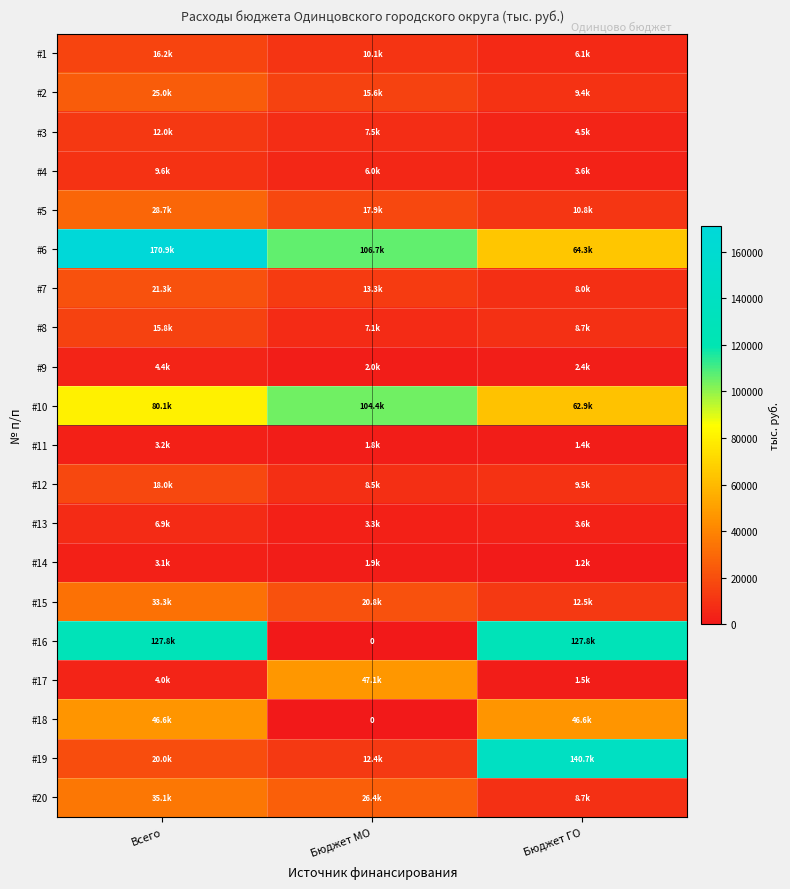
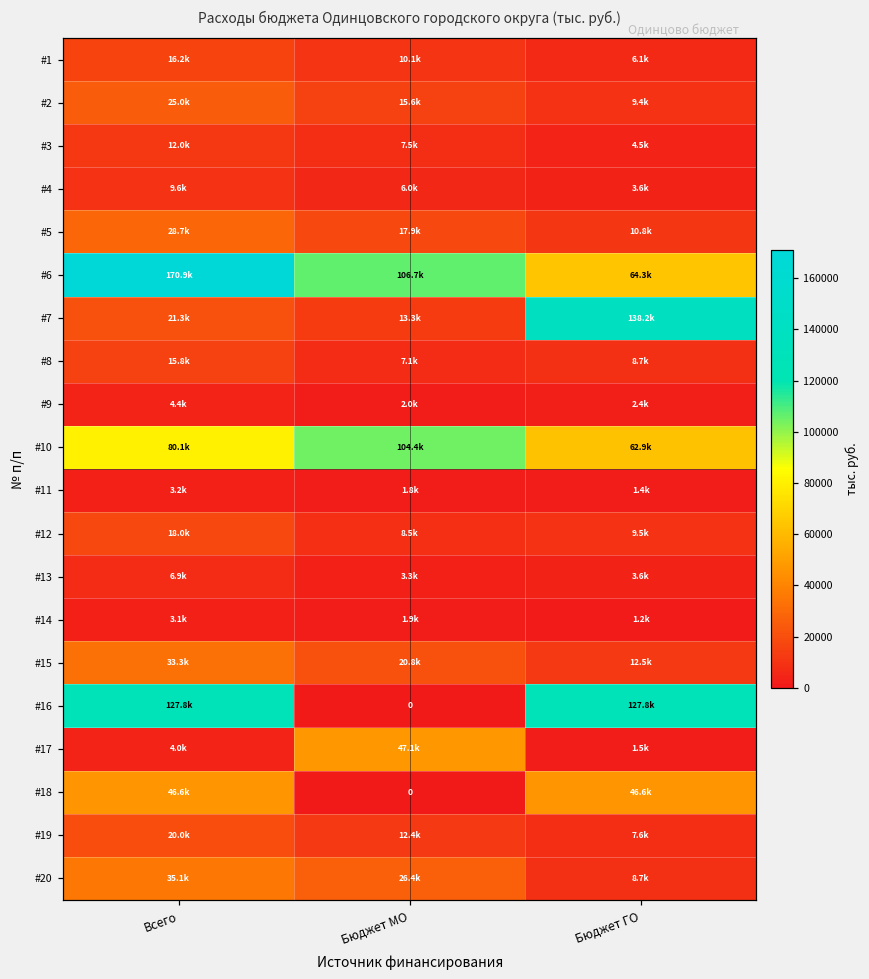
  {
    "#1": {
      "Всего": "16.2k",
      "Бюджет МО": "10.1k",
      "Бюджет ГО": "6.1k"
    },
    "#2": {
      "Всего": "25.0k",
      "Бюджет МО": "15.6k",
      "Бюджет ГО": "9.4k"
    },
    "#3": {
      "Всего": "12.0k",
      "Бюджет МО": "7.5k",
      "Бюджет ГО": "4.5k"
    },
    "#4": {
      "Всего": "9.6k",
      "Бюджет МО": "6.0k",
      "Бюджет ГО": "3.6k"
    },
    "#5": {
      "Всего": "28.7k",
      "Бюджет МО": "17.9k",
      "Бюджет ГО": "10.8k"
    },
    "#6": {
      "Всего": "170.9k",
      "Бюджет МО": "106.7k",
      "Бюджет ГО": "64.3k"
    },
    "#7": {
      "Всего": "21.3k",
      "Бюджет МО": "13.3k",
-     "Бюджет ГО": "8.0k"
+     "Бюджет ГО": "138.2k"
    },
    "#8": {
      "Всего": "15.8k",
      "Бюджет МО": "7.1k",
      "Бюджет ГО": "8.7k"
    },
    "#9": {
      "Всего": "4.4k",
      "Бюджет МО": "2.0k",
      "Бюджет ГО": "2.4k"
    },
    "#10": {
      "Всего": "80.1k",
      "Бюджет МО": "104.4k",
      "Бюджет ГО": "62.9k"
    },
    "#11": {
      "Всего": "3.2k",
      "Бюджет МО": "1.8k",
      "Бюджет ГО": "1.4k"
    },
    "#12": {
      "Всего": "18.0k",
      "Бюджет МО": "8.5k",
      "Бюджет ГО": "9.5k"
    },
    "#13": {
      "Всего": "6.9k",
      "Бюджет МО": "3.3k",
      "Бюджет ГО": "3.6k"
    },
    "#14": {
      "Всего": "3.1k",
      "Бюджет МО": "1.9k",
      "Бюджет ГО": "1.2k"
    },
    "#15": {
      "Всего": "33.3k",
      "Бюджет МО": "20.8k",
      "Бюджет ГО": "12.5k"
    },
    "#16": {
      "Всего": "127.8k",
      "Бюджет МО": "0",
      "Бюджет ГО": "127.8k"
    },
    "#17": {
      "Всего": "4.0k",
      "Бюджет МО": "47.1k",
      "Бюджет ГО": "1.5k"
    },
    "#18": {
      "Всего": "46.6k",
      "Бюджет МО": "0",
      "Бюджет ГО": "46.6k"
    },
    "#19": {
      "Всего": "20.0k",
      "Бюджет МО": "12.4k",
-     "Бюджет ГО": "140.7k"
+     "Бюджет ГО": "7.6k"
    },
    "#20": {
      "Всего": "35.1k",
      "Бюджет МО": "26.4k",
      "Бюджет ГО": "8.7k"
    }
  }
